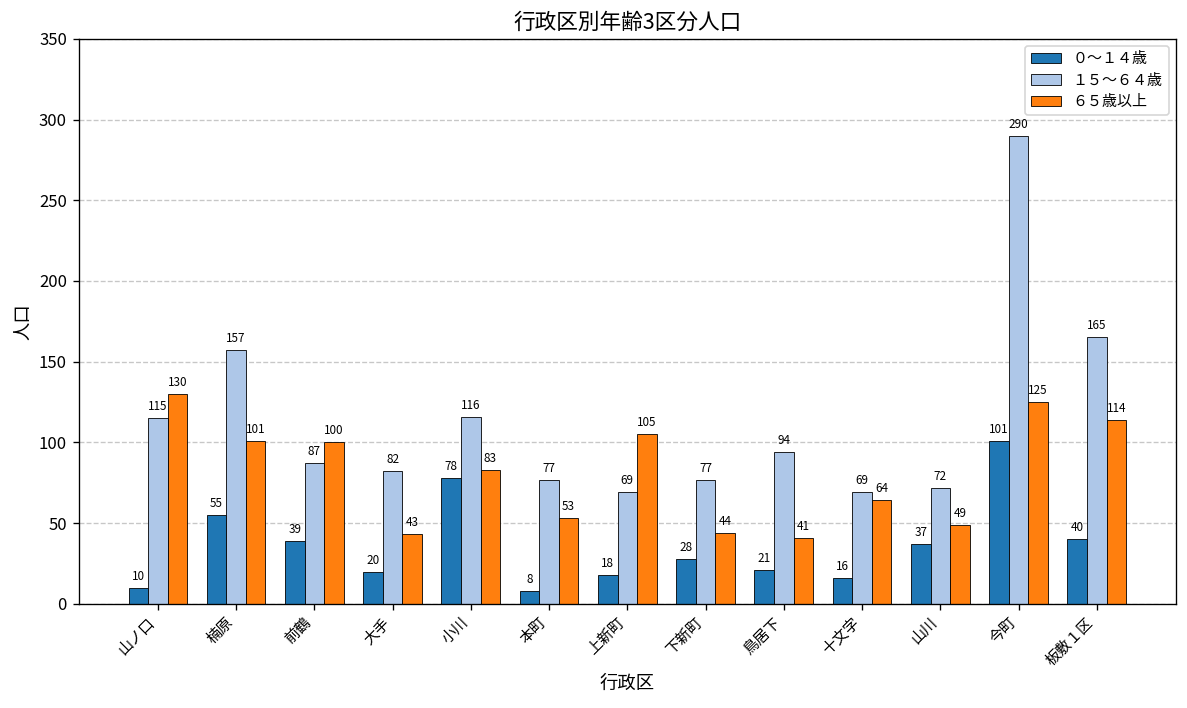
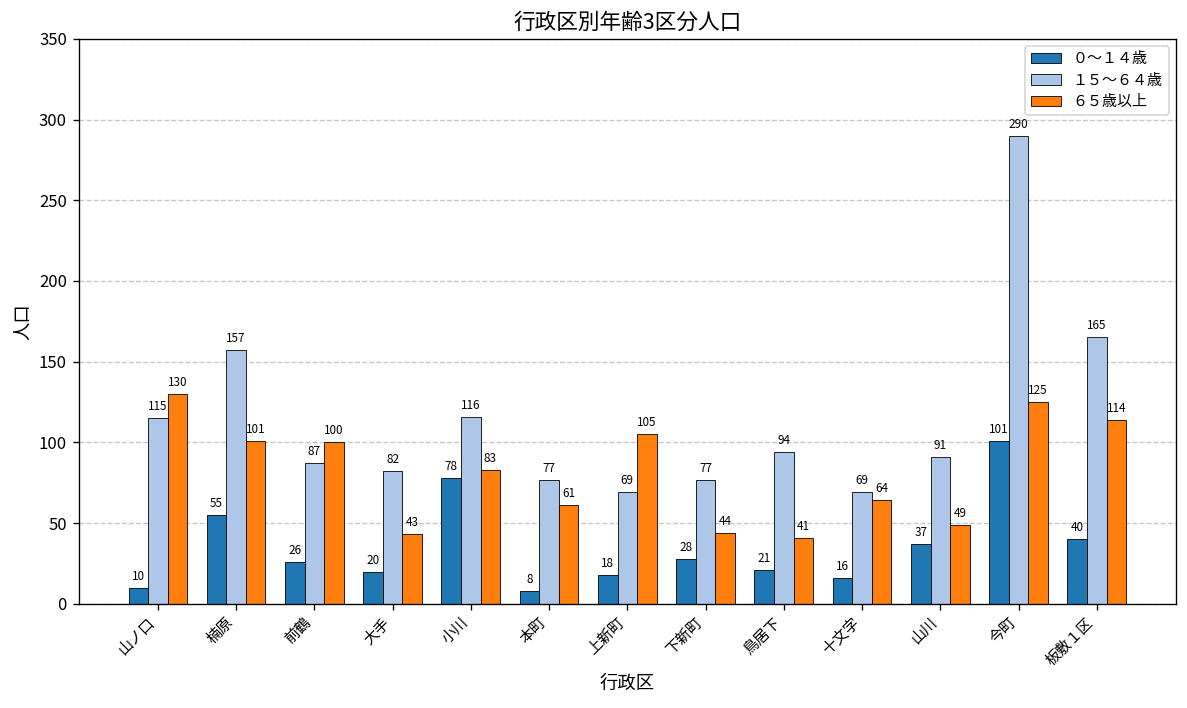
  {
    "０～１４歳": {
      "山ノ口": 10,
      "楠原": 55,
-     "前鶴": 39,
+     "前鶴": 26,
      "大手": 20,
      "小川": 78,
      "本町": 8,
      "上新町": 18,
      "下新町": 28,
      "鳥居下": 21,
      "十文字": 16,
      "山川": 37,
      "今町": 101,
      "板敷１区": 40
    },
    "１５～６４歳": {
      "山ノ口": 115,
      "楠原": 157,
      "前鶴": 87,
      "大手": 82,
      "小川": 116,
      "本町": 77,
      "上新町": 69,
      "下新町": 77,
      "鳥居下": 94,
      "十文字": 69,
-     "山川": 72,
+     "山川": 91,
      "板敷１区": 165
    },
    "６５歳以上": {
      "山ノ口": 130,
      "楠原": 101,
      "前鶴": 100,
      "大手": 43,
      "小川": 83,
-     "本町": 53,
+     "本町": 61,
      "上新町": 105,
      "下新町": 44,
      "鳥居下": 41,
      "十文字": 64,
      "山川": 49,
      "今町": 125,
      "板敷１区": 114
    }
  }
